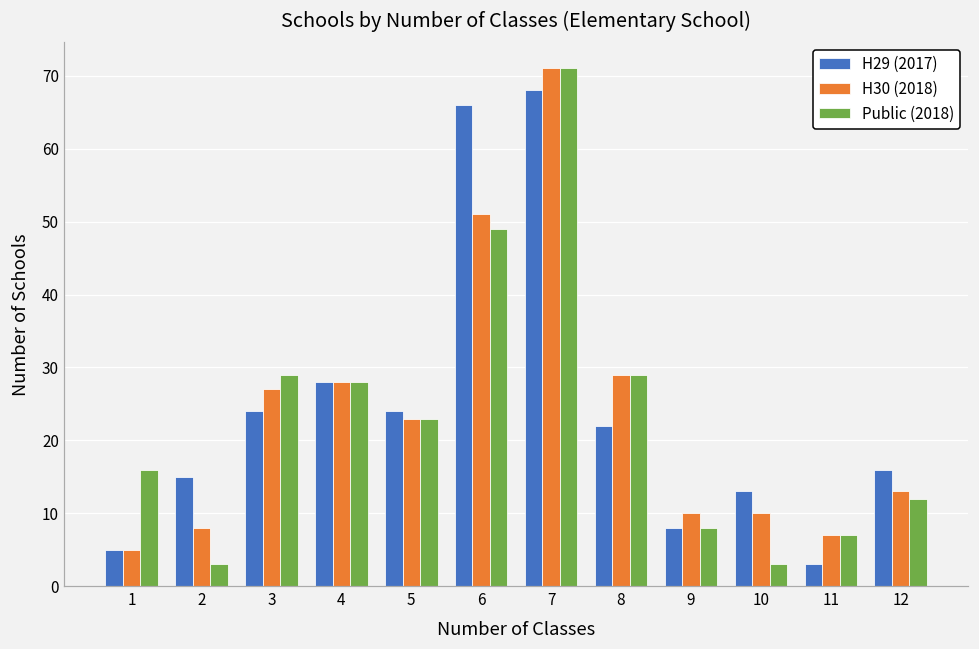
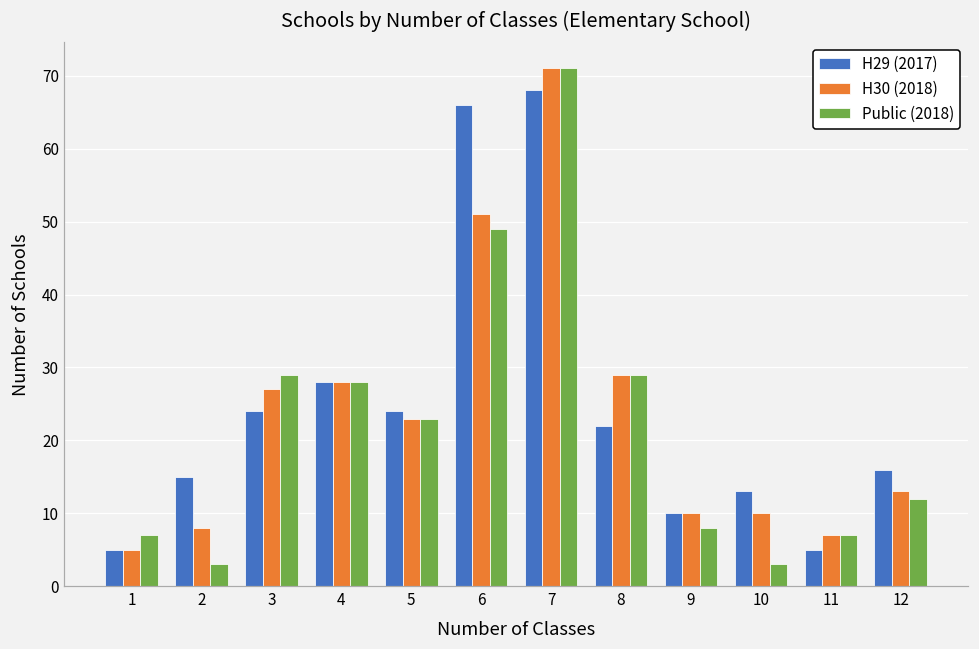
  {
    "H29 (2017)": {
      "1": 5,
      "2": 15,
      "3": 24,
      "4": 28,
      "5": 24,
      "6": 66,
      "7": 68,
      "8": 22,
-     "9": 8,
+     "9": 10,
      "10": 13,
-     "11": 3,
+     "11": 5,
      "12": 16
    },
    "H30 (2018)": {
      "1": 5,
      "2": 8,
      "3": 27,
      "4": 28,
      "5": 23,
      "6": 51,
      "7": 71,
      "8": 29,
      "9": 10,
      "10": 10,
      "11": 7,
      "12": 13
    },
    "Public (2018)": {
-     "1": 16,
+     "1": 7,
      "2": 3,
      "3": 29,
      "4": 28,
      "5": 23,
      "6": 49,
      "7": 71,
      "8": 29,
      "9": 8,
      "10": 3,
      "11": 7,
      "12": 12
    }
  }
